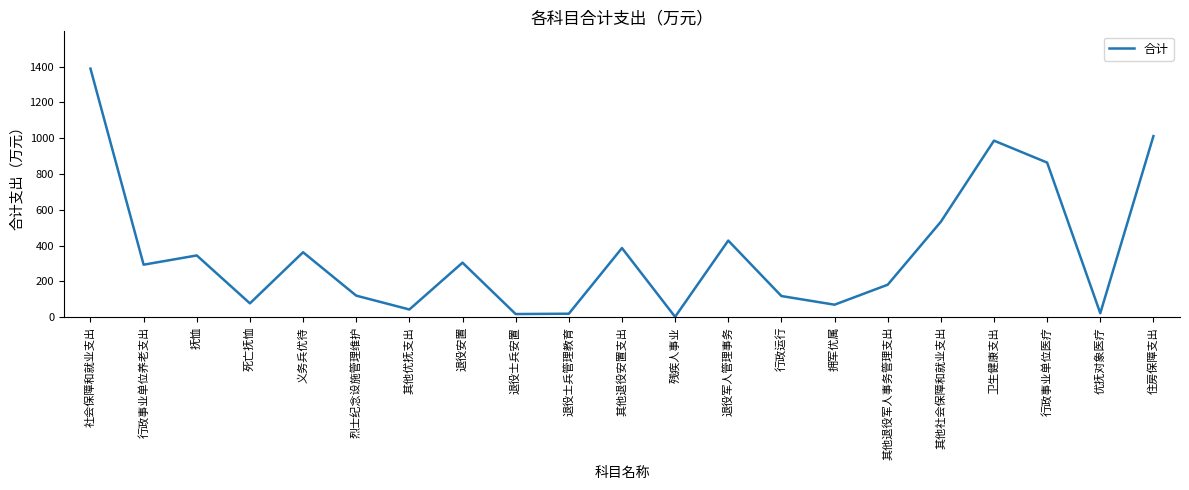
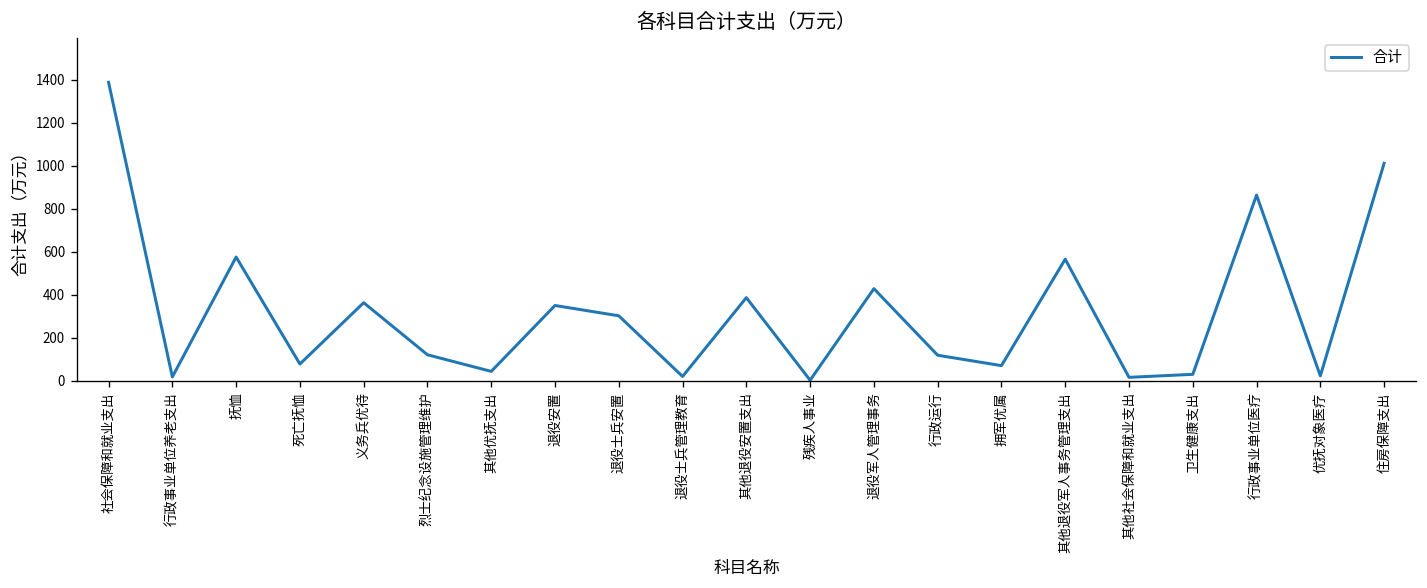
  {
    "社会保障和就业支出": 1390,
-   "行政事业单位养老支出": 290,
-   "抚恤": 350,
+   "行政事业单位养老支出": 20,
+   "抚恤": 580,
    "死亡抚恤": 80,
    "义务兵优待": 360,
    "烈士纪念设施管理维护": 120,
    "其他优抚支出": 40,
-   "退役安置": 300,
-   "退役士兵安置": 20,
+   "退役安置": 350,
+   "退役士兵安置": 300,
    "退役士兵管理教育": 20,
    "其他退役安置支出": 390,
    "残疾人事业": 0,
    "退役军人管理事务": 430,
    "行政运行": 120,
    "拥军优属": 70,
-   "其他退役军人事务管理支出": 180,
-   "其他社会保障和就业支出": 530,
-   "卫生健康支出": 990,
+   "其他退役军人事务管理支出": 570,
+   "其他社会保障和就业支出": 20,
+   "卫生健康支出": 30,
    "行政事业单位医疗": 860,
    "优抚对象医疗": 20,
    "住房保障支出": 1010
  }
